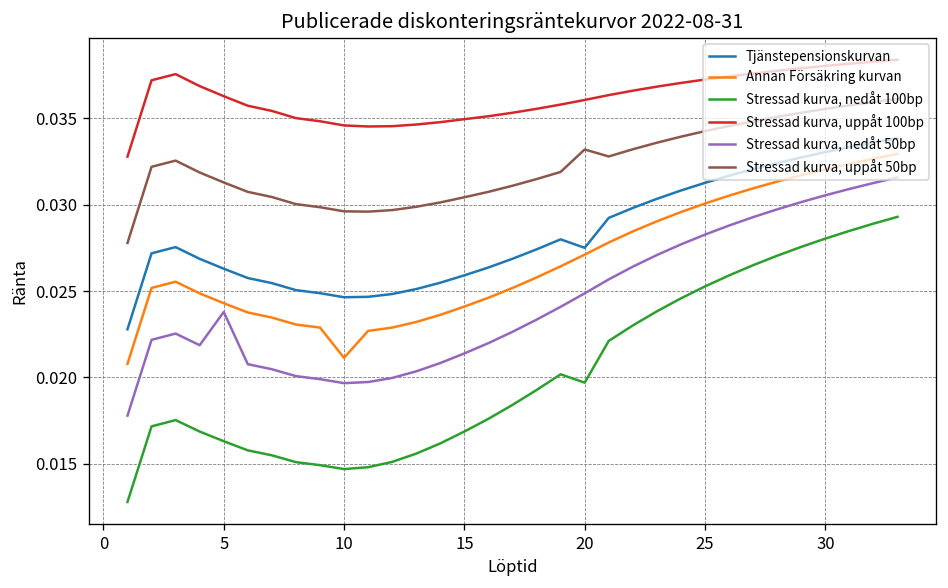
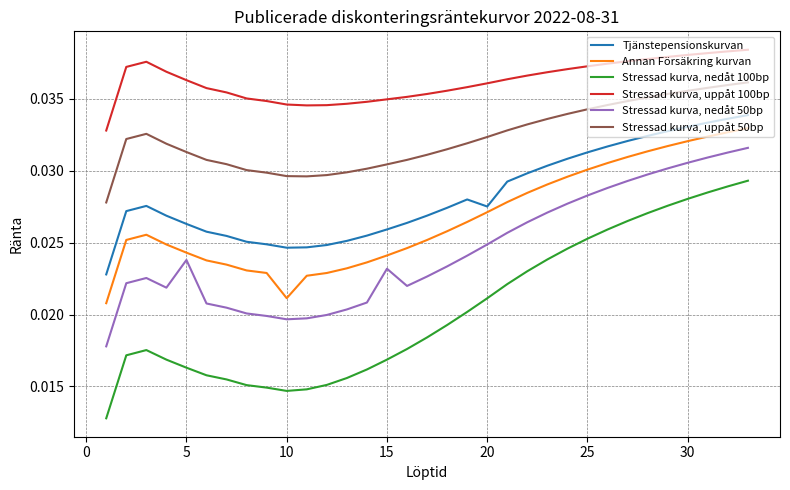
  {
    "Tjänstepensionskurvan": {
      "5": 0.0263,
      "10": 0.0246,
      "15": 0.0259,
      "20": 0.0275,
      "25": 0.0313
    },
    "Annan Försäkring kurvan": {
      "5": 0.0243,
      "10": 0.0211,
      "15": 0.0241,
      "20": 0.0271,
      "25": 0.0301,
      "30": 0.0321
    },
    "Stressad kurva, nedåt 100bp": {
      "5": 0.0163,
      "10": 0.0147,
      "15": 0.0169,
-     "20": 0.0197,
+     "20": 0.0211,
      "25": 0.0253,
      "30": 0.0280
    },
    "Stressad kurva, uppåt 100bp": {
      "5": 0.0363,
      "10": 0.0346,
      "15": 0.0350,
      "20": 0.0361
    },
    "Stressad kurva, nedåt 50bp": {
      "5": 0.0238,
      "10": 0.0197,
-     "15": 0.0214,
+     "15": 0.0232,
      "20": 0.0249,
      "25": 0.0283,
      "30": 0.0305
    },
    "Stressad kurva, uppåt 50bp": {
      "5": 0.0313,
      "10": 0.0296,
      "15": 0.0304,
-     "20": 0.0332
+     "20": 0.0323
    }
  }
